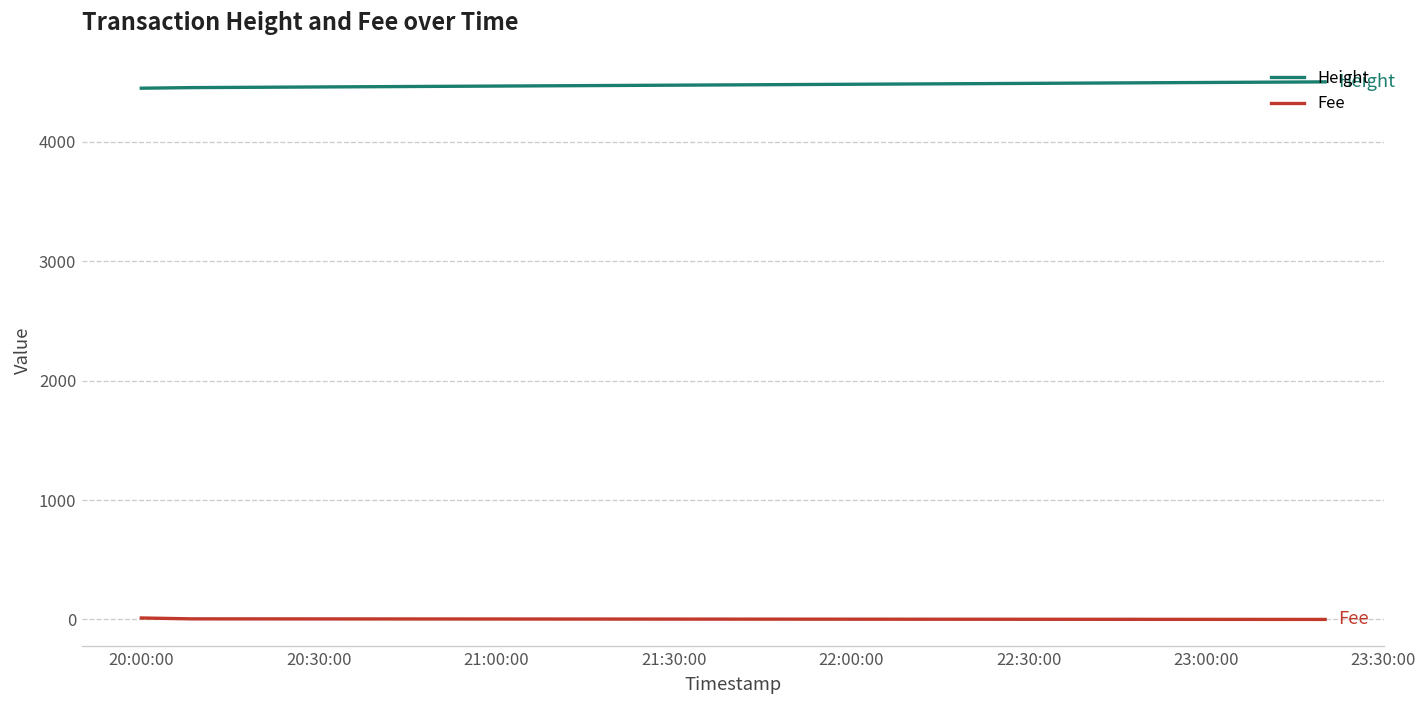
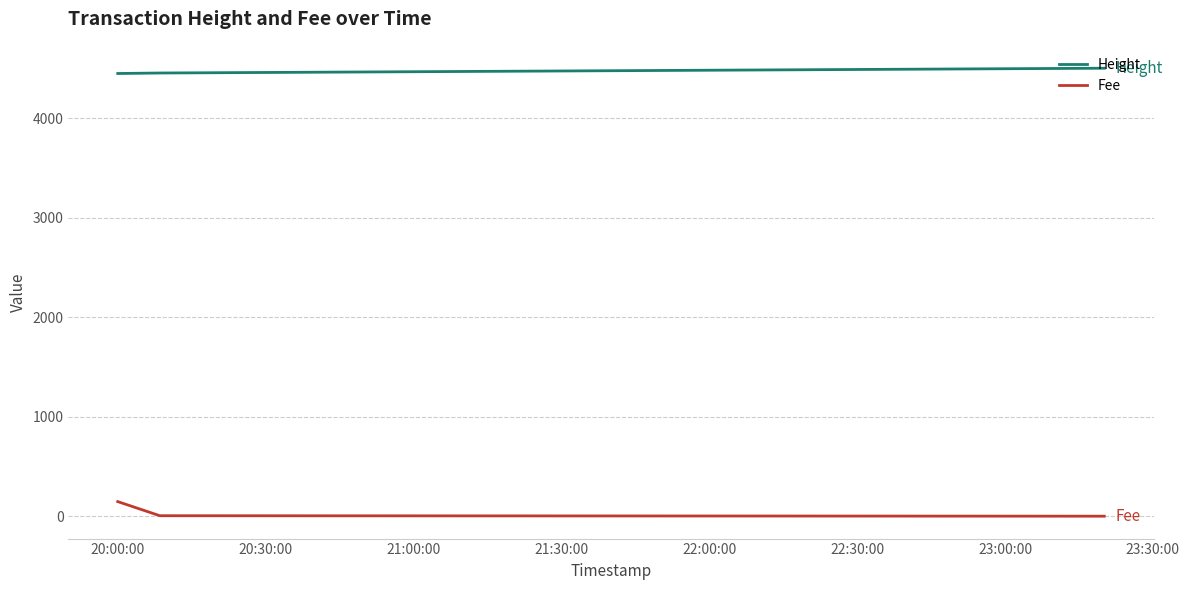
  {
    "Height": {
      "20:00:00": 4500
    },
    "Fee": {
-     "20:00:00": 0
+     "20:00:00": 100
    }
  }
